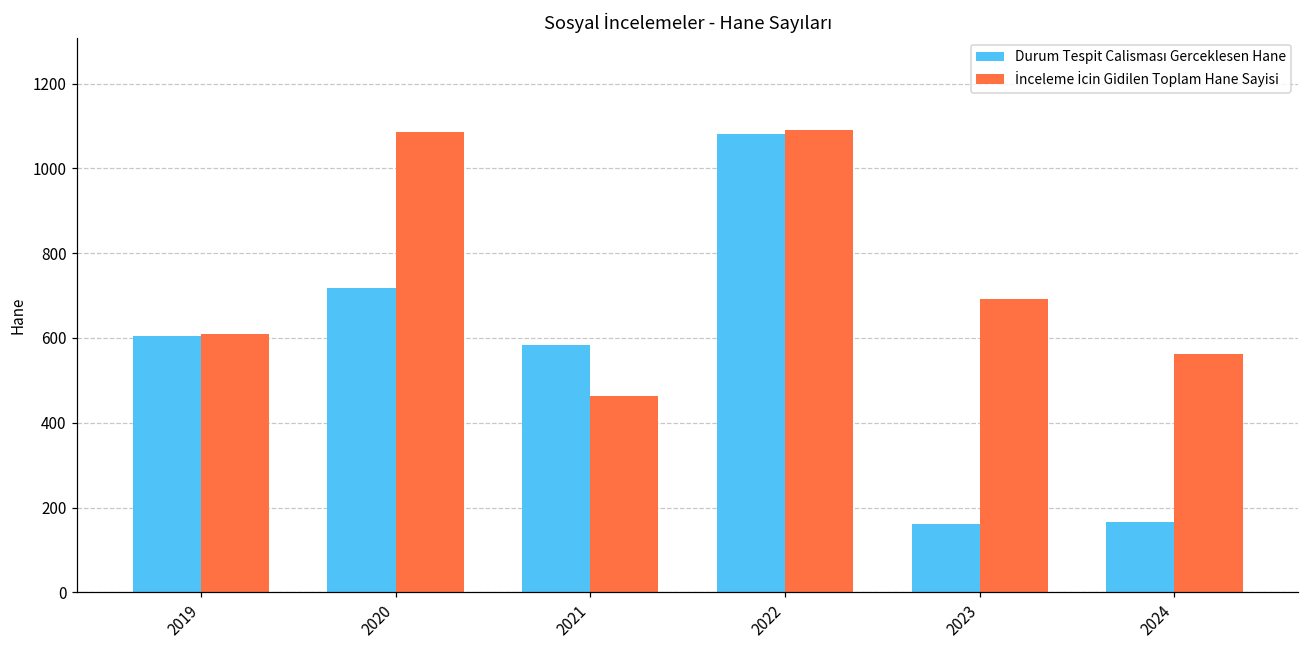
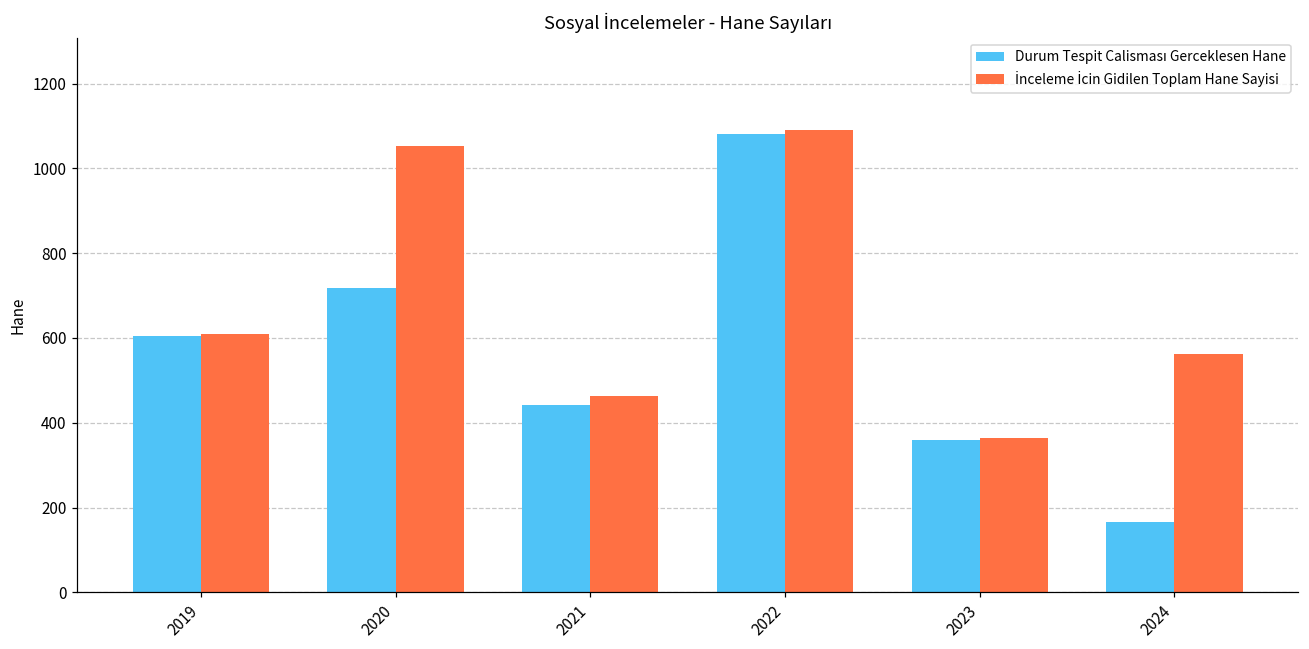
  {
    "Durum Tespit Calisması Gerceklesen Hane": {
      "2019": 600,
      "2020": 720,
-     "2021": 580,
+     "2021": 440,
      "2022": 1080,
-     "2023": 160,
+     "2023": 360,
      "2024": 170
    },
    "İnceleme İcin Gidilen Toplam Hane Sayisi": {
      "2019": 610,
-     "2020": 1090,
+     "2020": 1050,
      "2021": 460,
      "2022": 1090,
-     "2023": 690,
+     "2023": 360,
      "2024": 560
    }
  }
